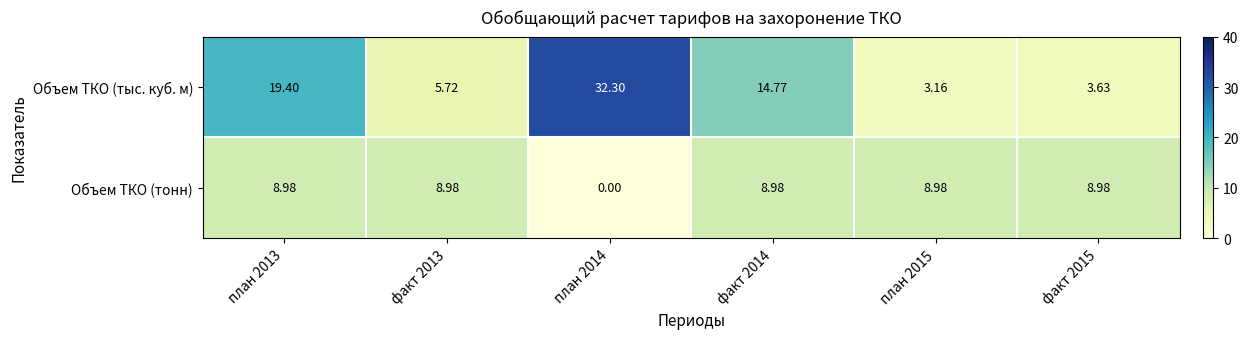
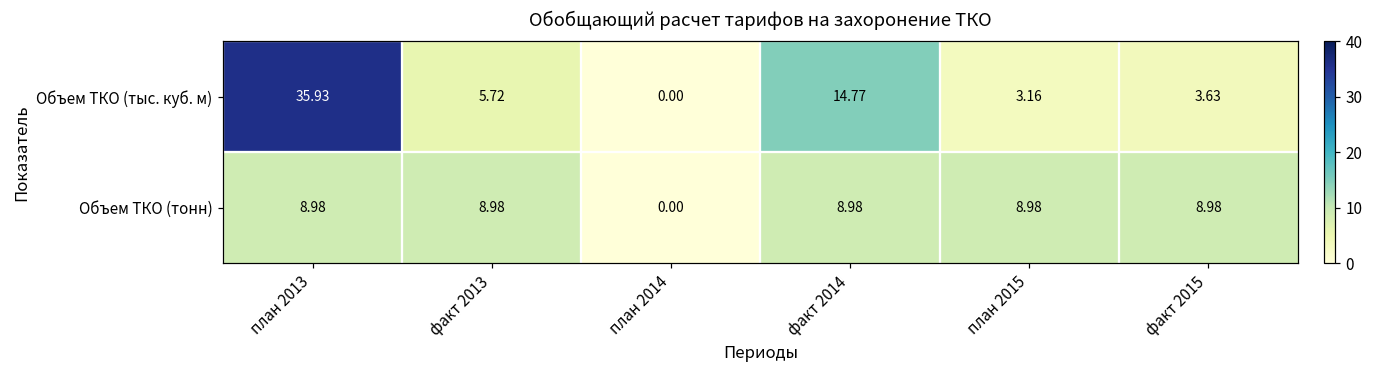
  {
    "Объем ТКО (тыс. куб. м)": {
-     "план 2013": 19.40,
+     "план 2013": 35.93,
      "факт 2013": 5.72,
-     "план 2014": 32.30,
+     "план 2014": 0.00,
      "факт 2014": 14.77,
      "план 2015": 3.16,
      "факт 2015": 3.63
    },
    "Объем ТКО (тонн)": {
      "план 2013": 8.98,
      "факт 2013": 8.98,
      "план 2014": 0.00,
      "факт 2014": 8.98,
      "план 2015": 8.98,
      "факт 2015": 8.98
    }
  }
